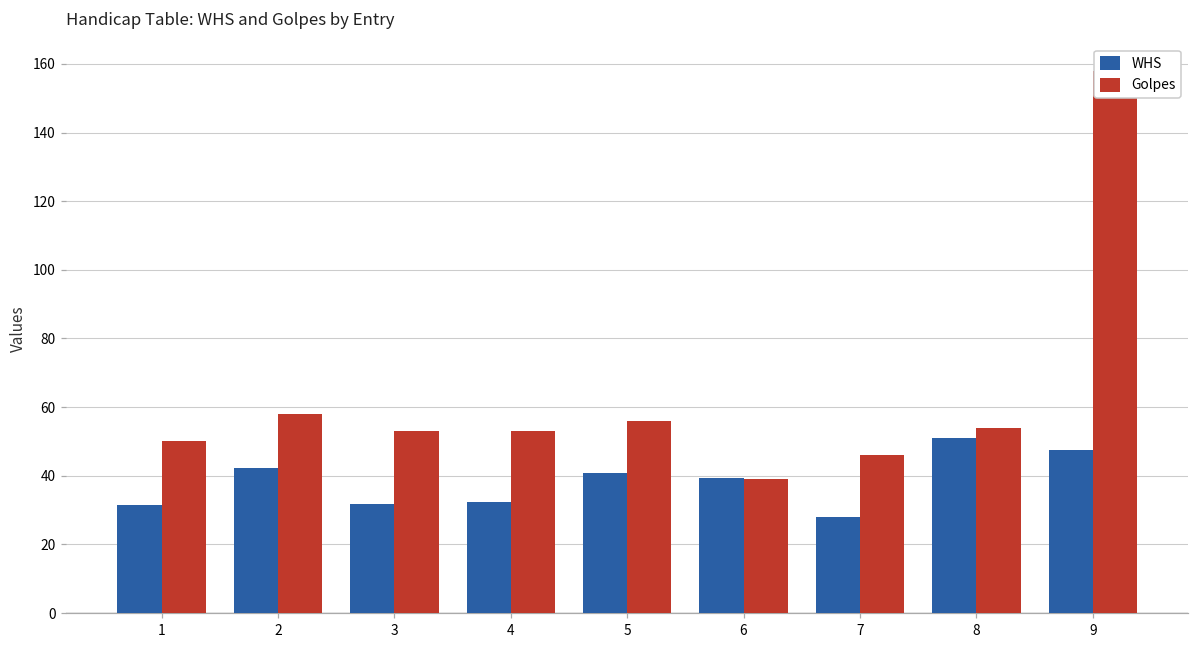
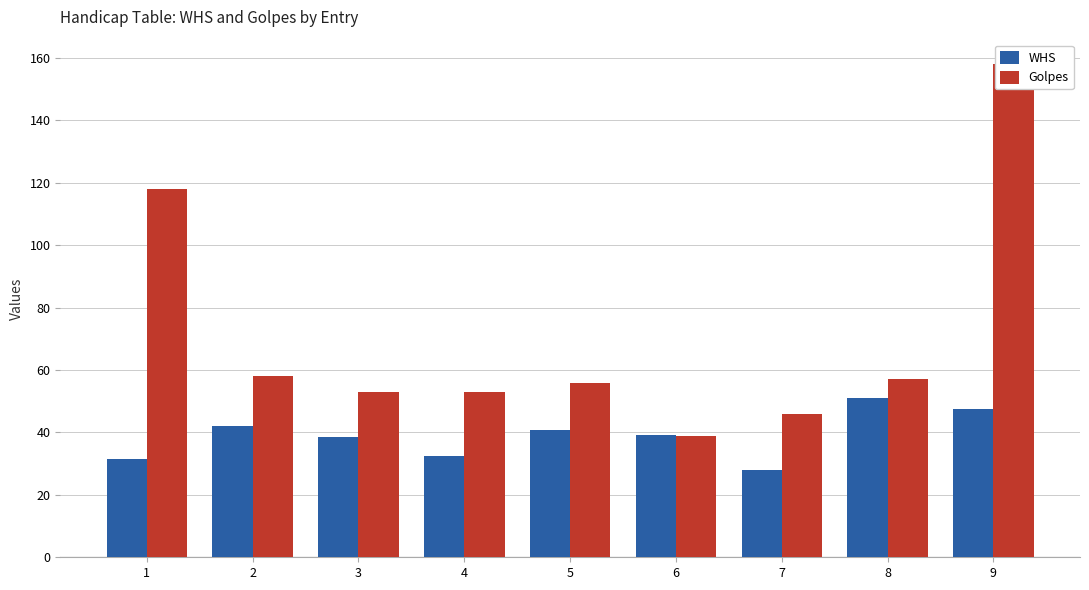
  {
    "WHS": {
      "1": 32,
      "2": 42,
-     "3": 32,
+     "3": 38,
      "4": 32,
      "5": 41,
      "6": 39,
      "7": 28,
      "8": 51,
      "9": 48
    },
    "Golpes": {
-     "1": 50,
+     "1": 118,
      "2": 58,
      "3": 53,
      "4": 53,
      "5": 56,
      "6": 39,
      "7": 46,
-     "8": 54
+     "8": 57
    }
  }
